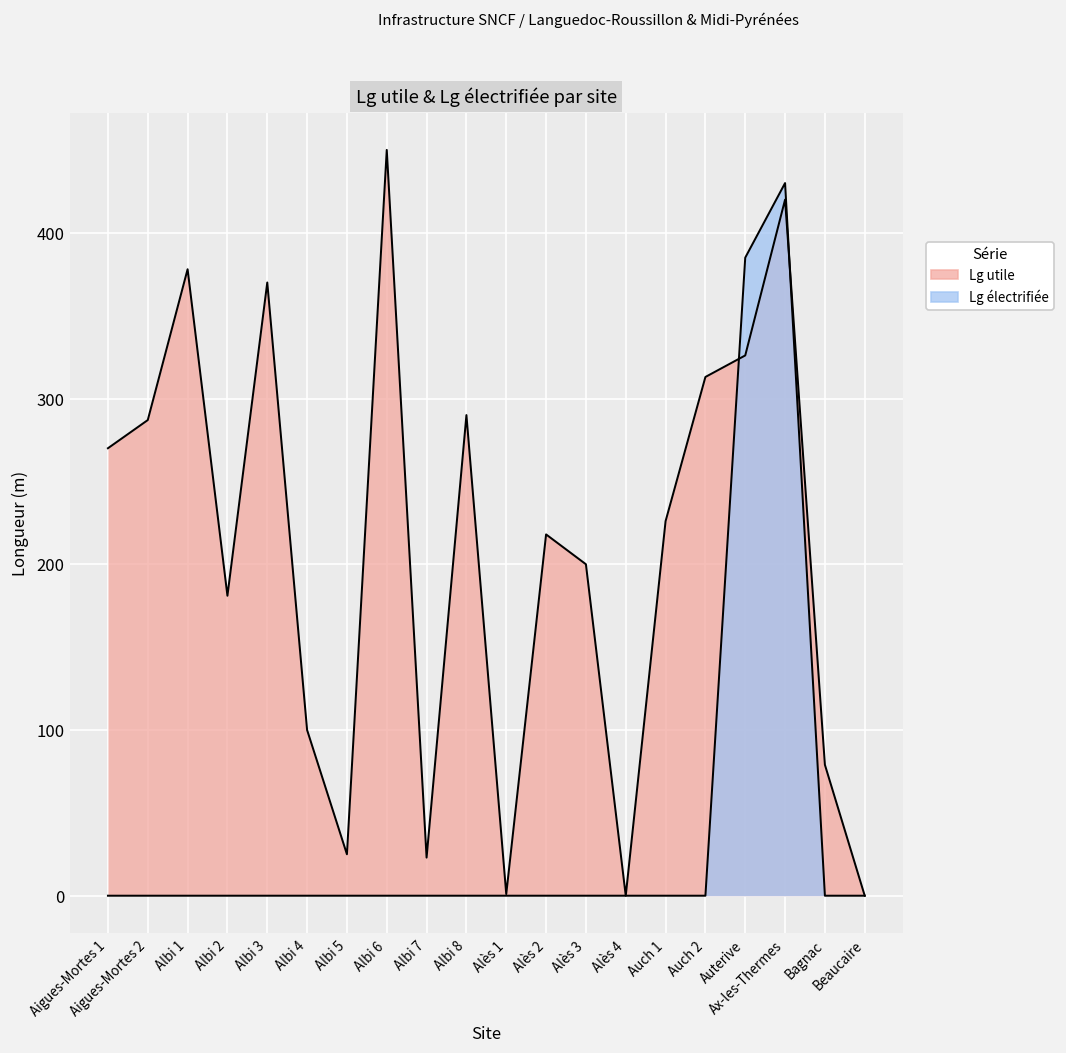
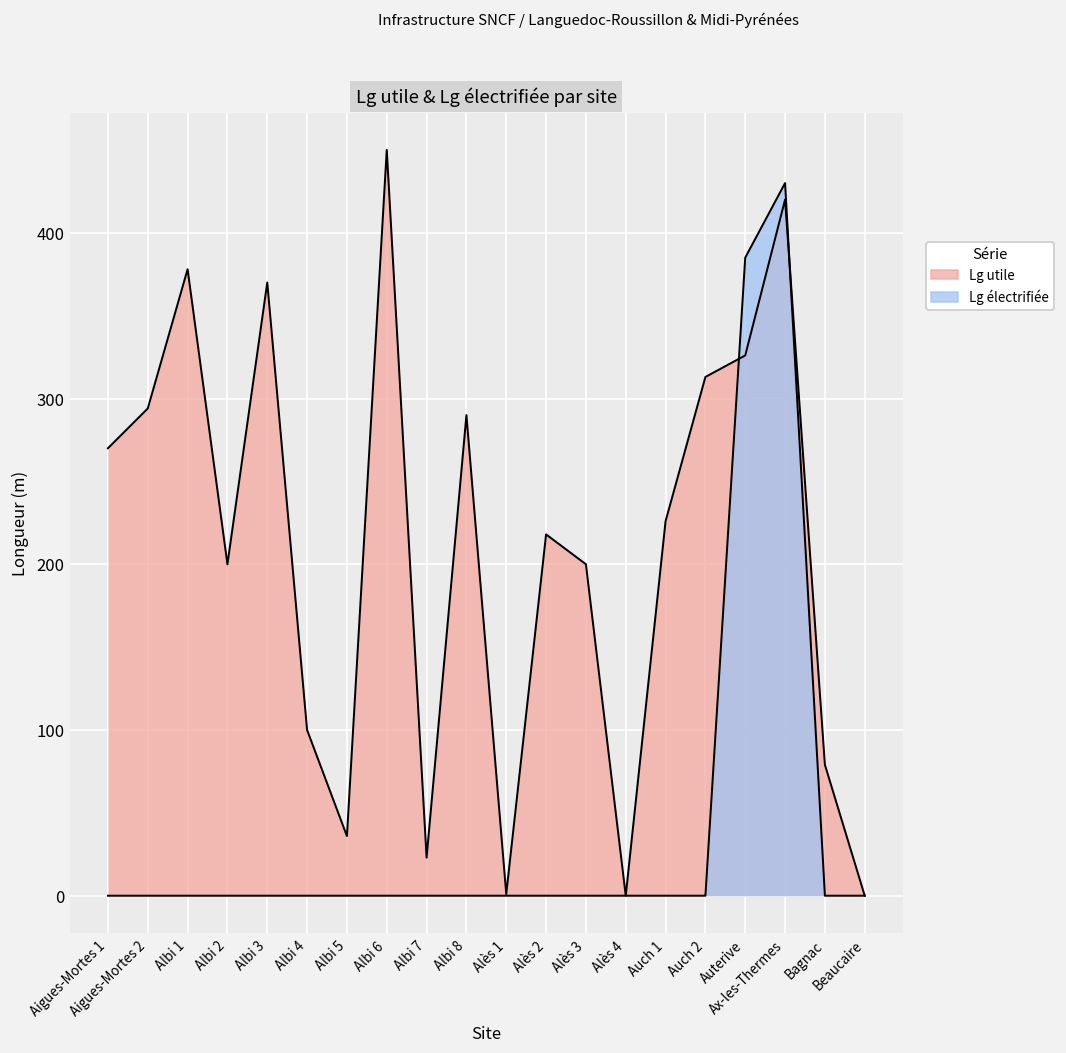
  {
    "Lg utile": {
      "Aigues-Mortes 1": 270,
-     "Aigues-Mortes 2": 287,
+     "Aigues-Mortes 2": 294,
      "Albi 1": 378,
-     "Albi 2": 181,
+     "Albi 2": 200,
      "Albi 3": 370,
      "Albi 4": 100,
-     "Albi 5": 25,
+     "Albi 5": 36,
      "Albi 6": 450,
      "Albi 7": 23,
      "Albi 8": 290,
      "Alès 2": 218,
      "Alès 3": 200,
      "Auch 1": 226,
      "Auch 2": 313,
      "Auterive": 326,
      "Ax-les-Thermes": 420,
      "Bagnac": 79
    },
    "Lg électrifiée": {
      "Aigues-Mortes 1": 0,
      "Aigues-Mortes 2": 0,
      "Albi 1": 0,
      "Albi 2": 0,
      "Albi 3": 0,
      "Albi 4": 0,
      "Albi 5": 0,
      "Albi 6": 0,
      "Albi 7": 0,
      "Albi 8": 0,
      "Alès 2": 0,
      "Alès 3": 0,
      "Auch 1": 0,
      "Auch 2": 0,
      "Auterive": 385,
      "Ax-les-Thermes": 430,
      "Bagnac": 0
    }
  }
